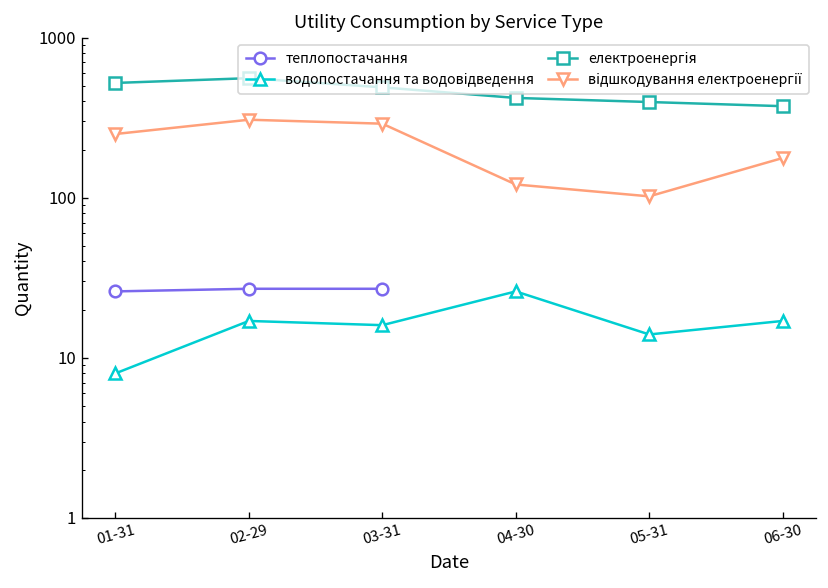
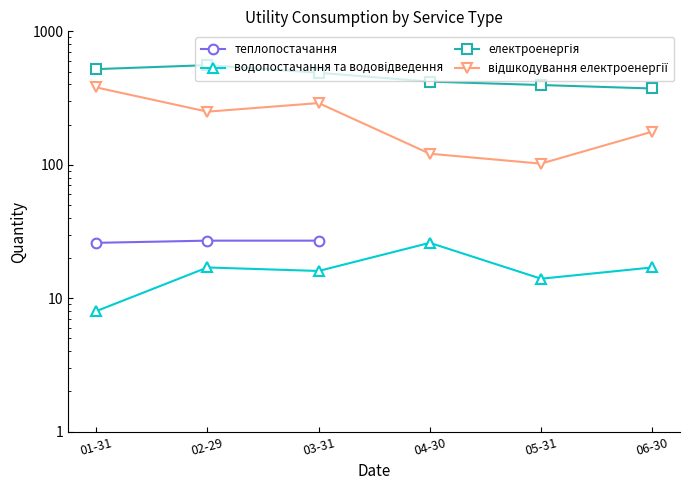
  {
    "теплопостачання": {
      "01-31": 26,
      "02-29": 27,
      "03-31": 27
    },
    "відшкодування електроенергії": {
-     "01-31": 250,
-     "02-29": 310,
+     "01-31": 380,
+     "02-29": 250,
      "03-31": 290,
      "04-30": 120,
      "05-31": 100,
      "06-30": 180
    }
  }
